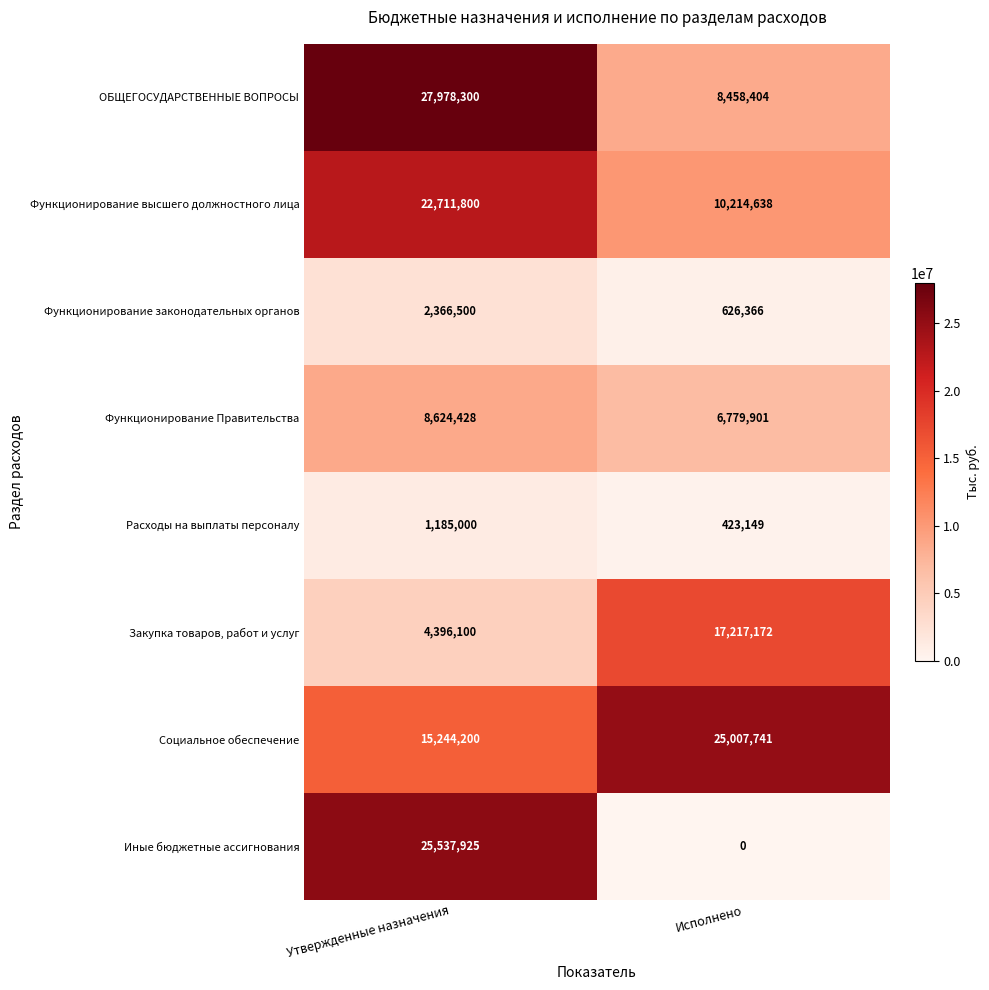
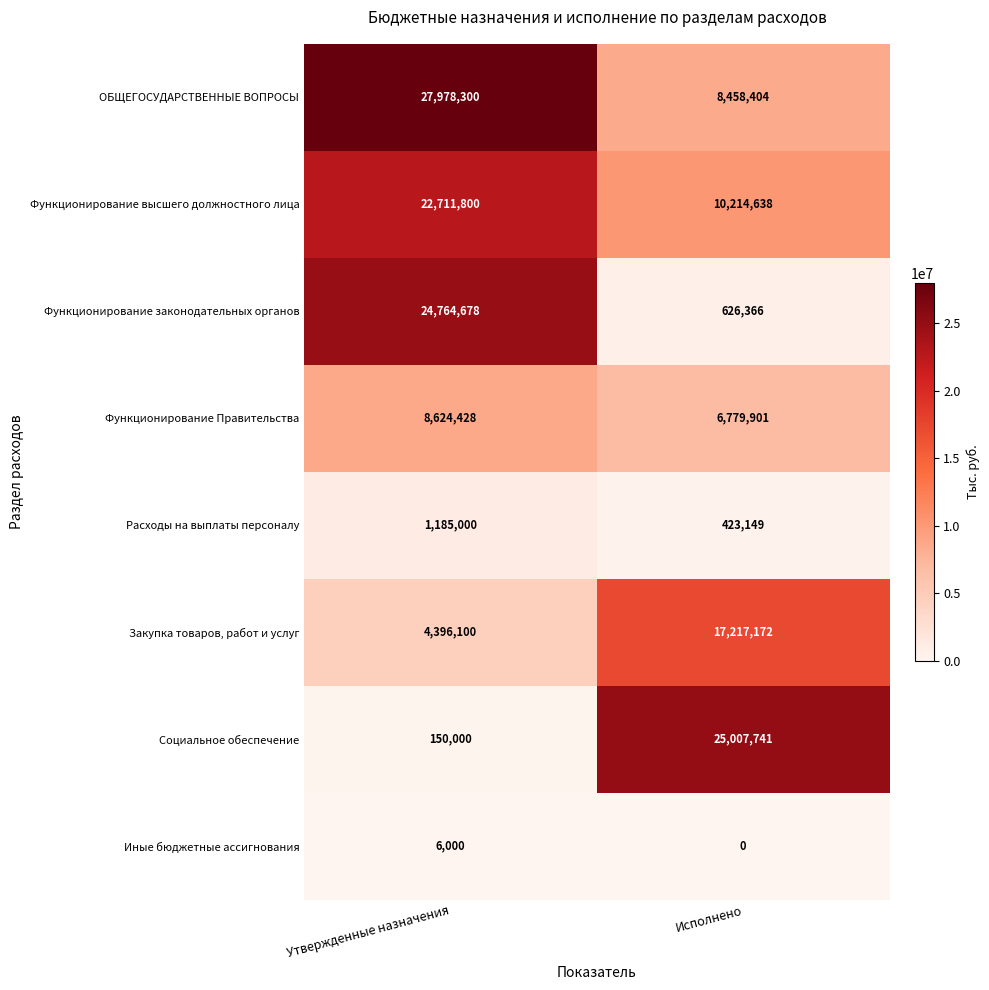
  {
    "ОБЩЕГОСУДАРСТВЕННЫЕ ВОПРОСЫ": {
      "Утвержденные назначения": "27,978,300",
      "Исполнено": "8,458,404"
    },
    "Функционирование высшего должностного лица": {
      "Утвержденные назначения": "22,711,800",
      "Исполнено": "10,214,638"
    },
    "Функционирование законодательных органов": {
-     "Утвержденные назначения": "2,366,500",
+     "Утвержденные назначения": "24,764,678",
      "Исполнено": "626,366"
    },
    "Функционирование Правительства": {
      "Утвержденные назначения": "8,624,428",
      "Исполнено": "6,779,901"
    },
    "Расходы на выплаты персоналу": {
      "Утвержденные назначения": "1,185,000",
      "Исполнено": "423,149"
    },
    "Закупка товаров, работ и услуг": {
      "Утвержденные назначения": "4,396,100",
      "Исполнено": "17,217,172"
    },
    "Социальное обеспечение": {
-     "Утвержденные назначения": "15,244,200",
+     "Утвержденные назначения": "150,000",
      "Исполнено": "25,007,741"
    },
    "Иные бюджетные ассигнования": {
-     "Утвержденные назначения": "25,537,925",
+     "Утвержденные назначения": "6,000",
      "Исполнено": "0"
    }
  }
